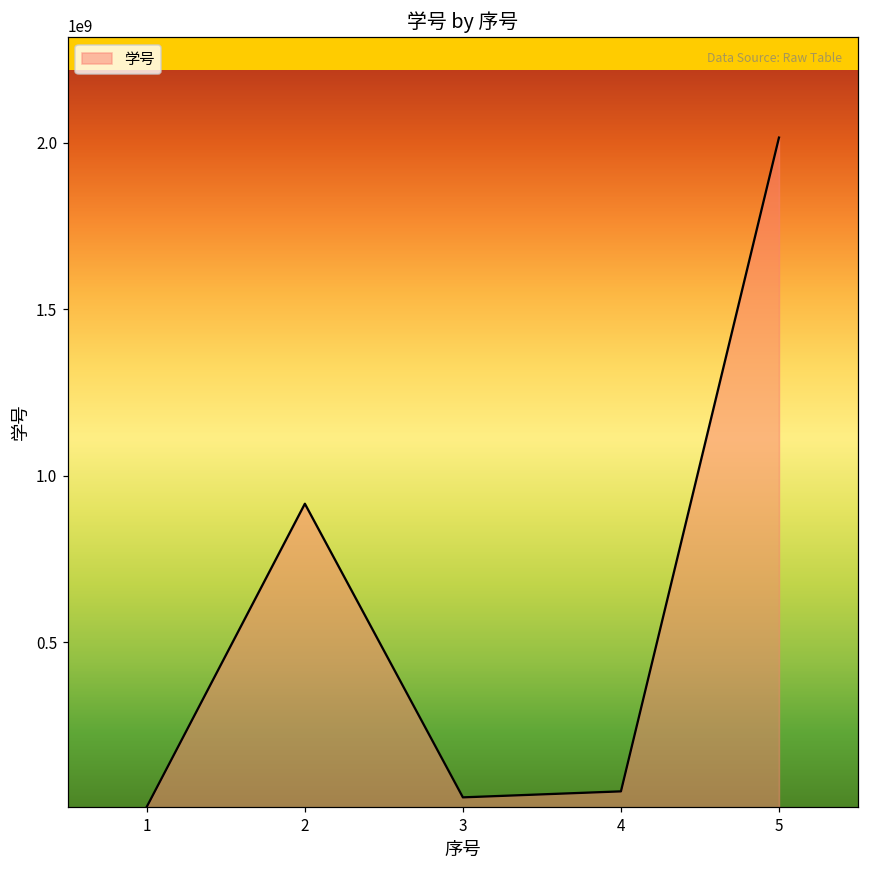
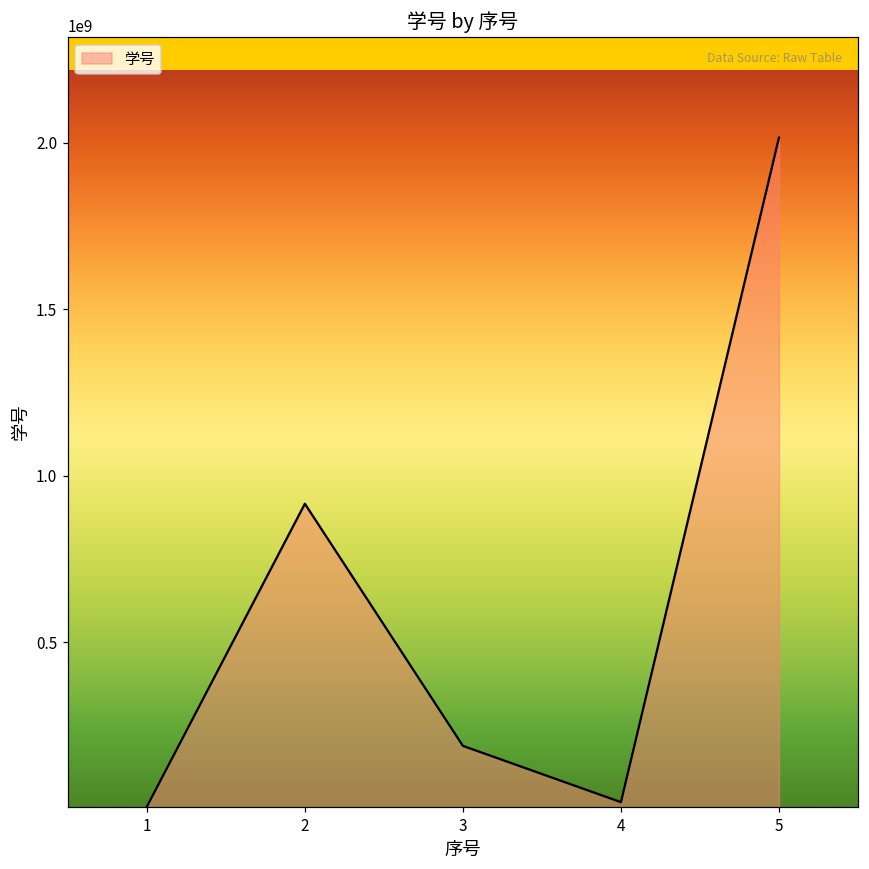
  {
    "1": 10000000,
    "2": 920000000,
-   "3": 30000000,
-   "4": 50000000,
+   "3": 190000000,
+   "4": 20000000,
    "5": 2020000000
  }
